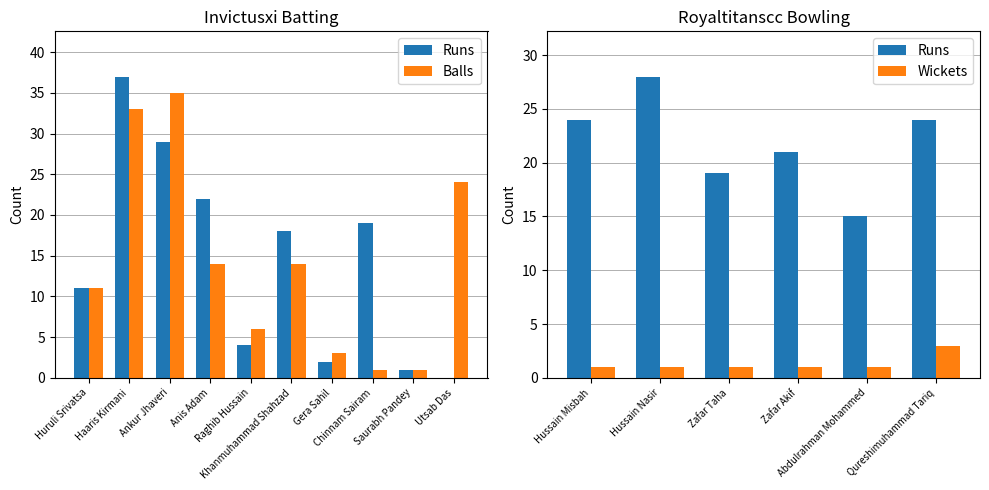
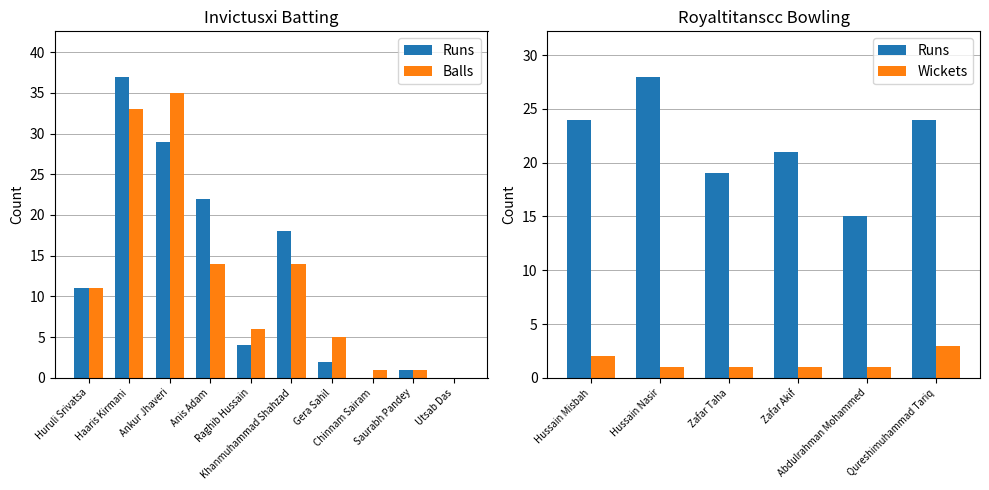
  {
    "Invictusxi Batting": {
      "Runs": {
        "Huruli Srivatsa": 11,
        "Haaris Kirmani": 37,
        "Ankur Jhaveri": 29,
        "Anis Adam": 22,
        "Raghib Hussain": 4,
        "Khanmuhammad Shahzad": 18,
        "Gera Sahil": 2,
-       "Chinnam Sairam": 19,
+       "Chinnam Sairam": 0,
        "Saurabh Pandey": 1,
        "Utsab Das": 0
      },
      "Balls": {
        "Huruli Srivatsa": 11,
        "Haaris Kirmani": 33,
        "Ankur Jhaveri": 35,
        "Anis Adam": 14,
        "Raghib Hussain": 6,
        "Khanmuhammad Shahzad": 14,
-       "Gera Sahil": 3,
+       "Gera Sahil": 5,
        "Chinnam Sairam": 1,
        "Saurabh Pandey": 1,
-       "Utsab Das": 24
+       "Utsab Das": 0
      }
    },
    "Royaltitanscc Bowling": {
      "Runs": {
        "Hussain Misbah": 24,
        "Hussain Nasir": 28,
        "Zafar Taha": 19,
        "Zafar Akif": 21,
        "Abdulrahman Mohammed": 15,
        "Qureshimuhammad Tariq": 24
      },
      "Wickets": {
-       "Hussain Misbah": 1,
+       "Hussain Misbah": 2,
        "Hussain Nasir": 1,
        "Zafar Taha": 1,
        "Zafar Akif": 1,
        "Abdulrahman Mohammed": 1,
        "Qureshimuhammad Tariq": 3
      }
    }
  }
